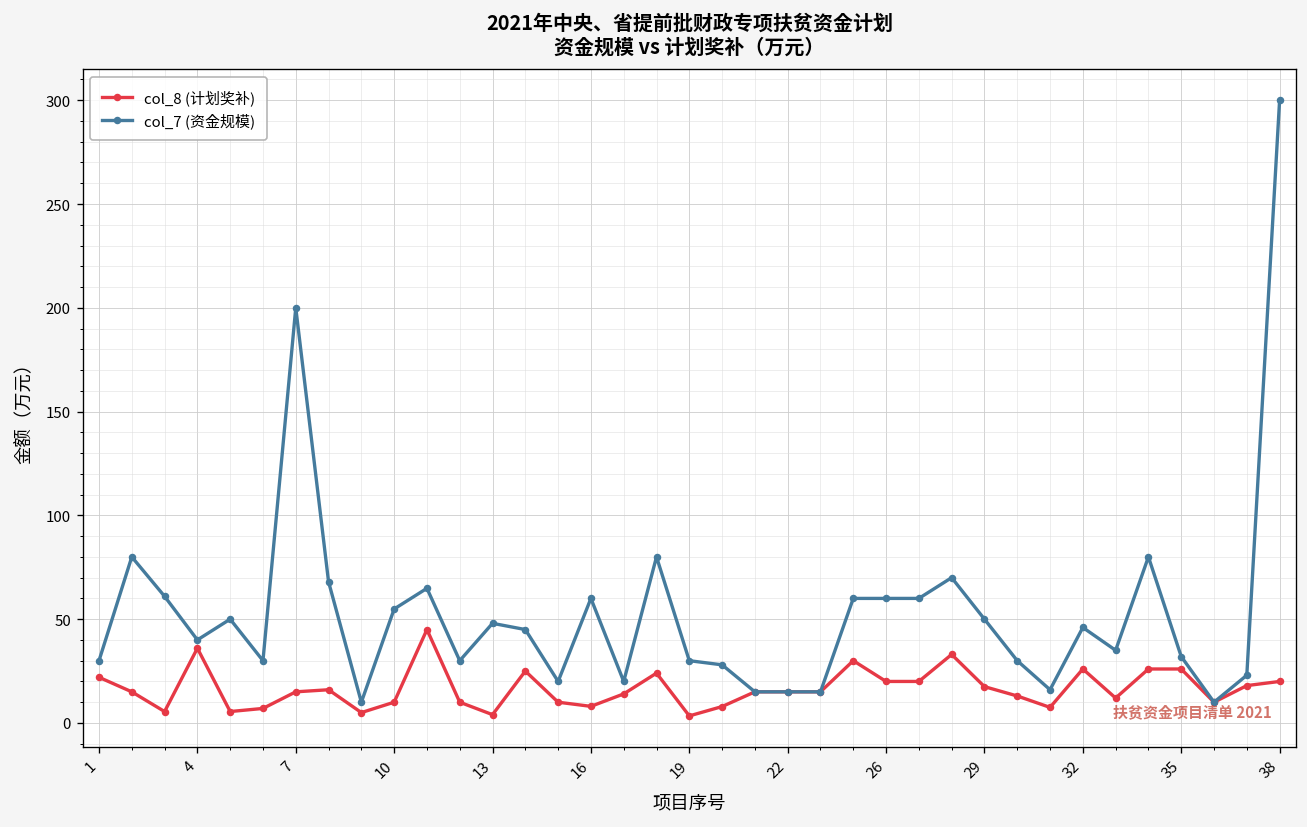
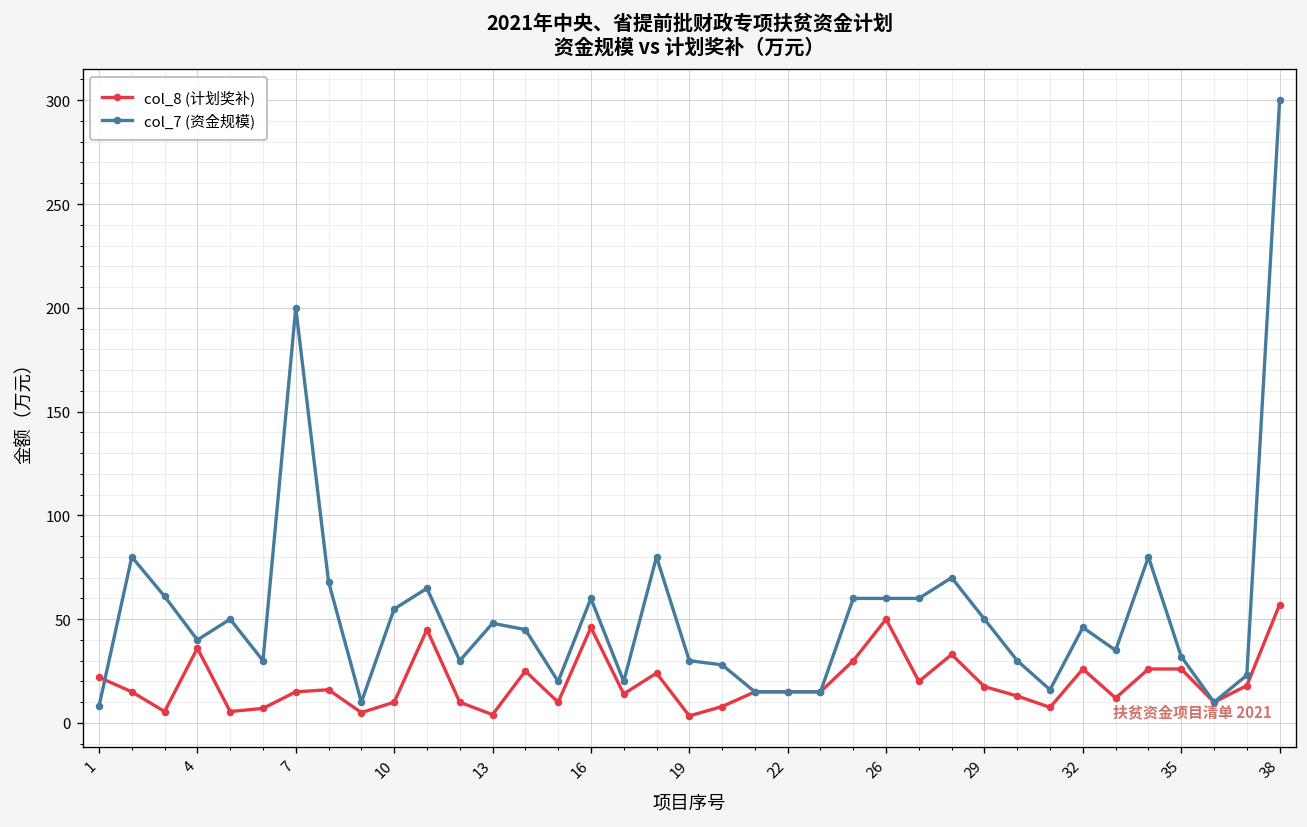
  {
    "col_8 (计划奖补)": {
      "1": 22,
      "4": 36,
      "7": 15,
      "10": 10,
      "13": 4,
-     "16": 8,
+     "16": 46,
      "19": 3,
-     "26": 20,
+     "26": 50,
      "29": 18,
      "32": 26,
      "35": 26,
-     "38": 20
+     "38": 57
    },
    "col_7 (资金规模)": {
-     "1": 30,
+     "1": 8,
      "4": 40,
      "7": 200,
      "10": 55,
      "13": 48,
      "16": 60,
      "19": 30,
      "26": 60,
      "29": 50,
      "32": 46,
      "35": 32,
      "38": 300
    }
  }
